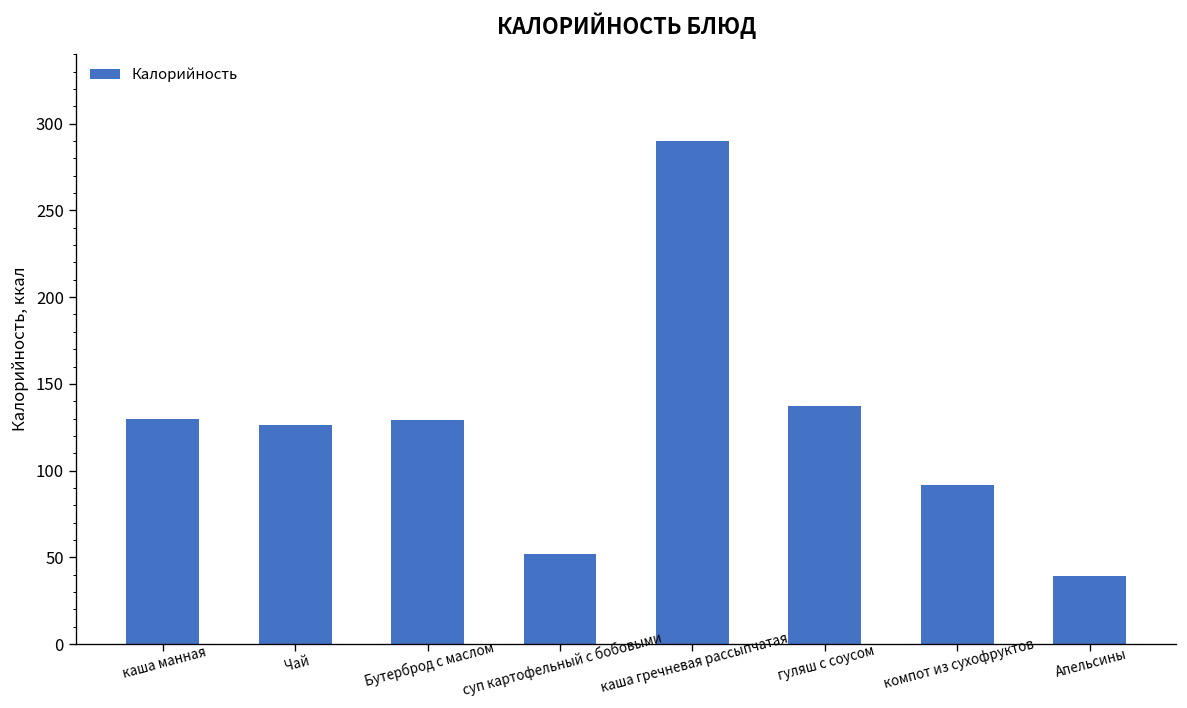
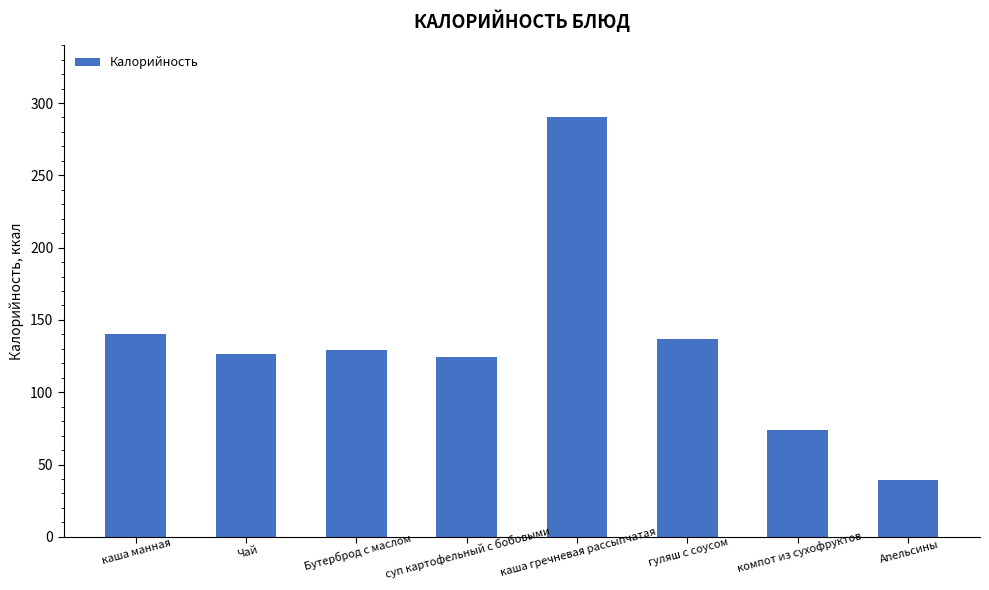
  {
-   "каша манная": 130,
+   "каша манная": 140,
    "Чай": 126,
    "Бутерброд с маслом": 129,
-   "суп картофельный с бобовыми": 52,
+   "суп картофельный с бобовыми": 124,
    "каша гречневая рассыпчатая": 290,
    "гуляш с соусом": 137,
-   "компот из сухофруктов": 92,
+   "компот из сухофруктов": 74,
    "Апельсины": 39
  }
